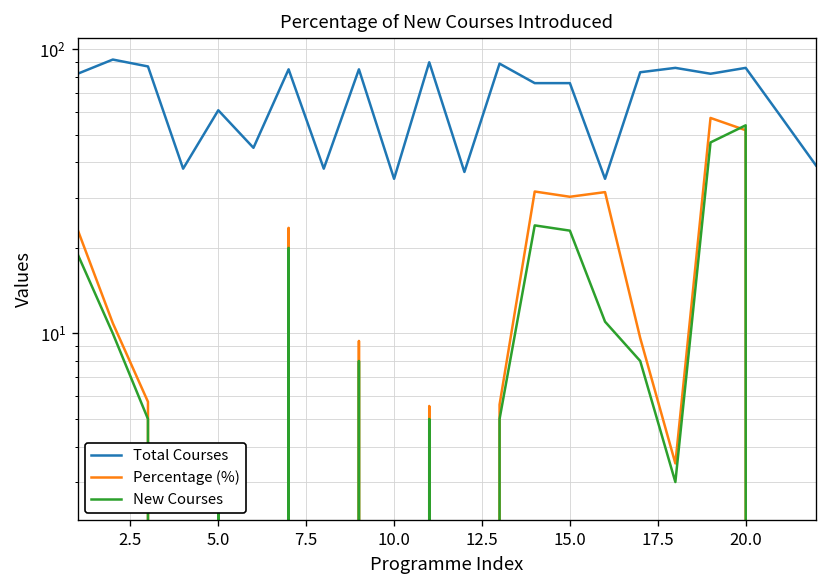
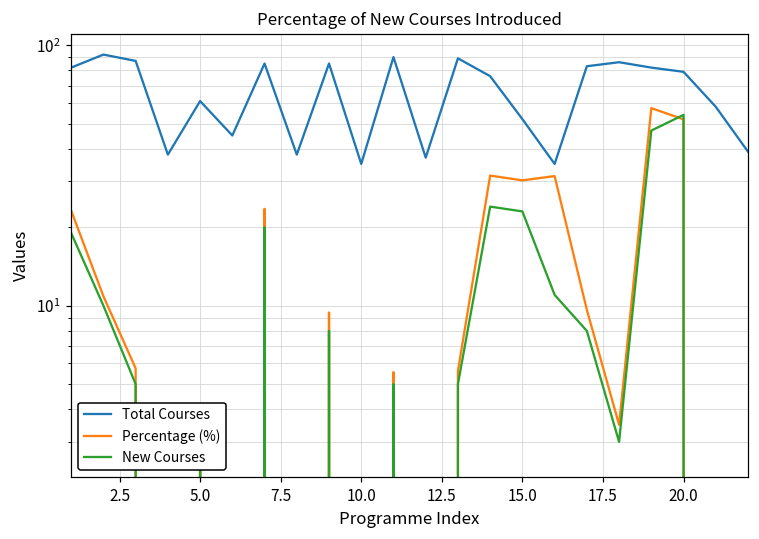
  {
    "Total Courses": {
      "5.0": 61,
      "10.0": 35,
-     "15.0": 76,
-     "20.0": 86
+     "15.0": 52,
+     "20.0": 79
    },
    "Percentage (%)": {
      "15.0": 30,
      "20.0": 52
    },
    "New Courses": {
      "15.0": 23,
      "20.0": 54
    }
  }
